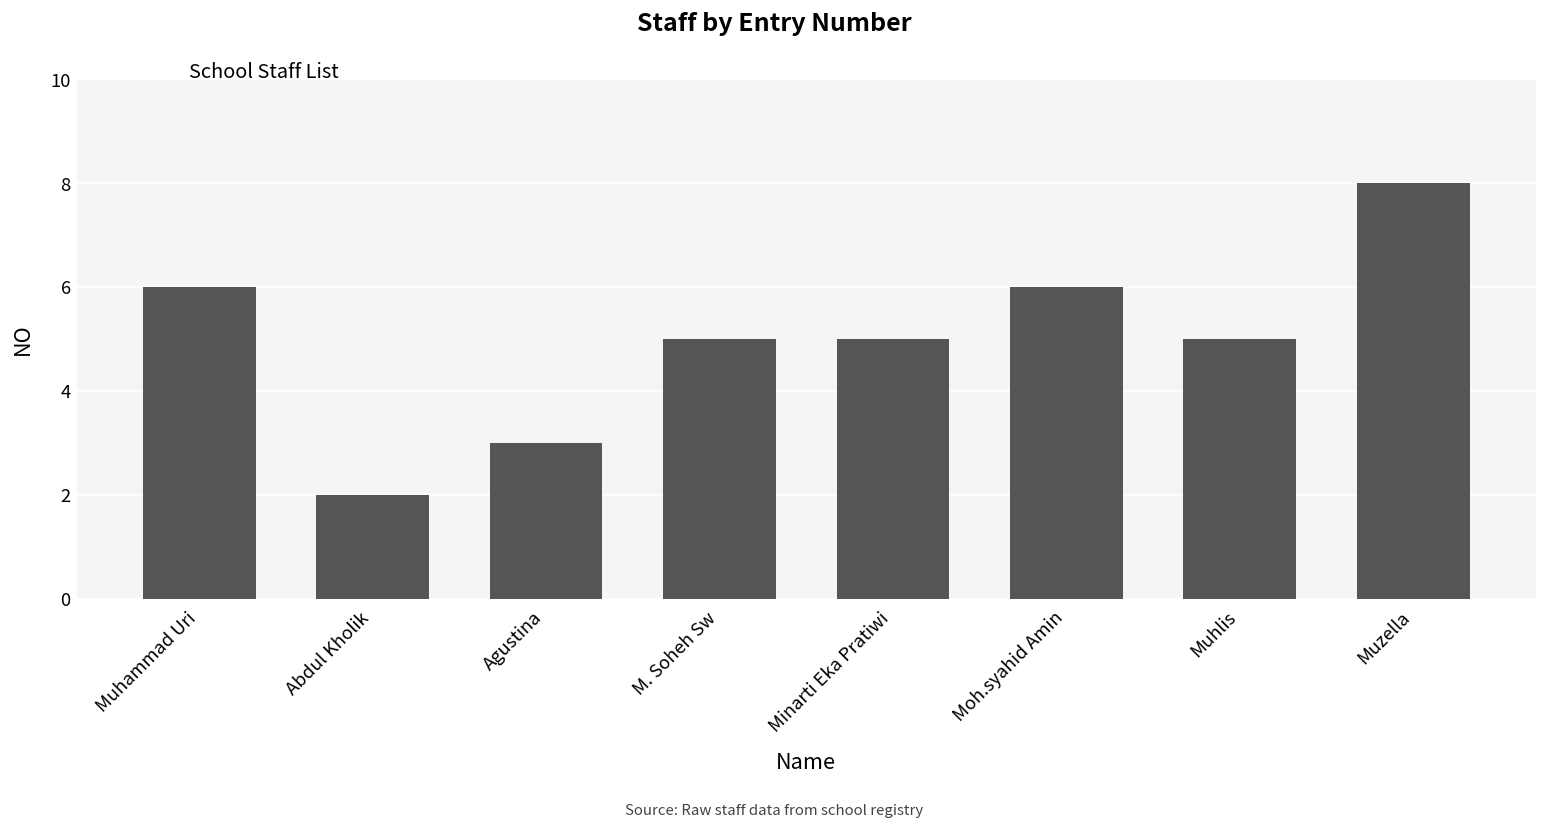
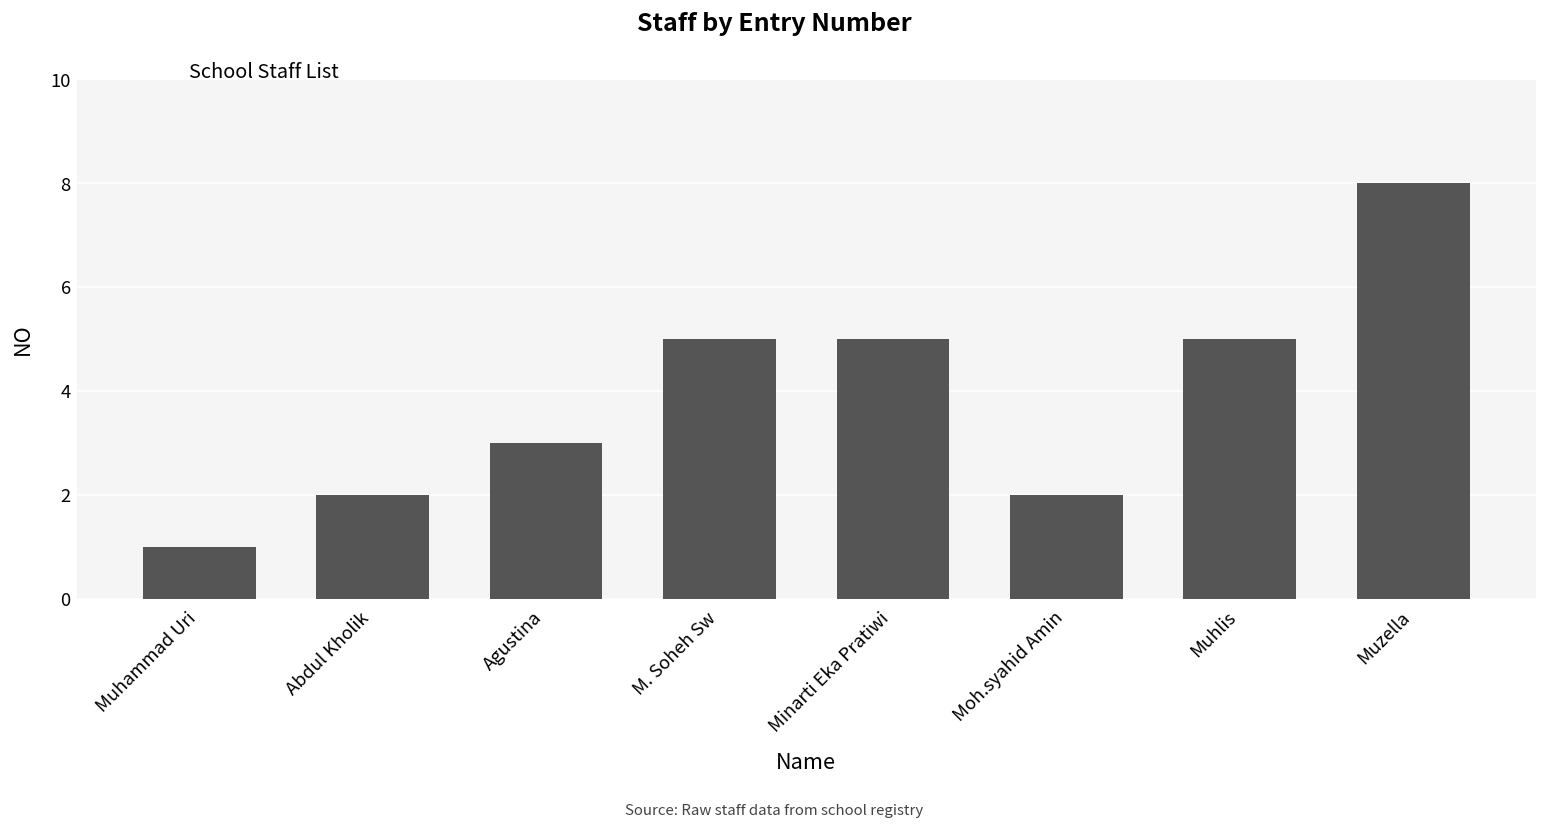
  {
-   "Muhammad Uri": 6,
+   "Muhammad Uri": 1,
    "Abdul Kholik": 2,
    "Agustina": 3,
    "M. Soheh Sw": 5,
    "Minarti Eka Pratiwi": 5,
-   "Moh.syahid Amin": 6,
+   "Moh.syahid Amin": 2,
    "Muhlis": 5,
    "Muzella": 8
  }
